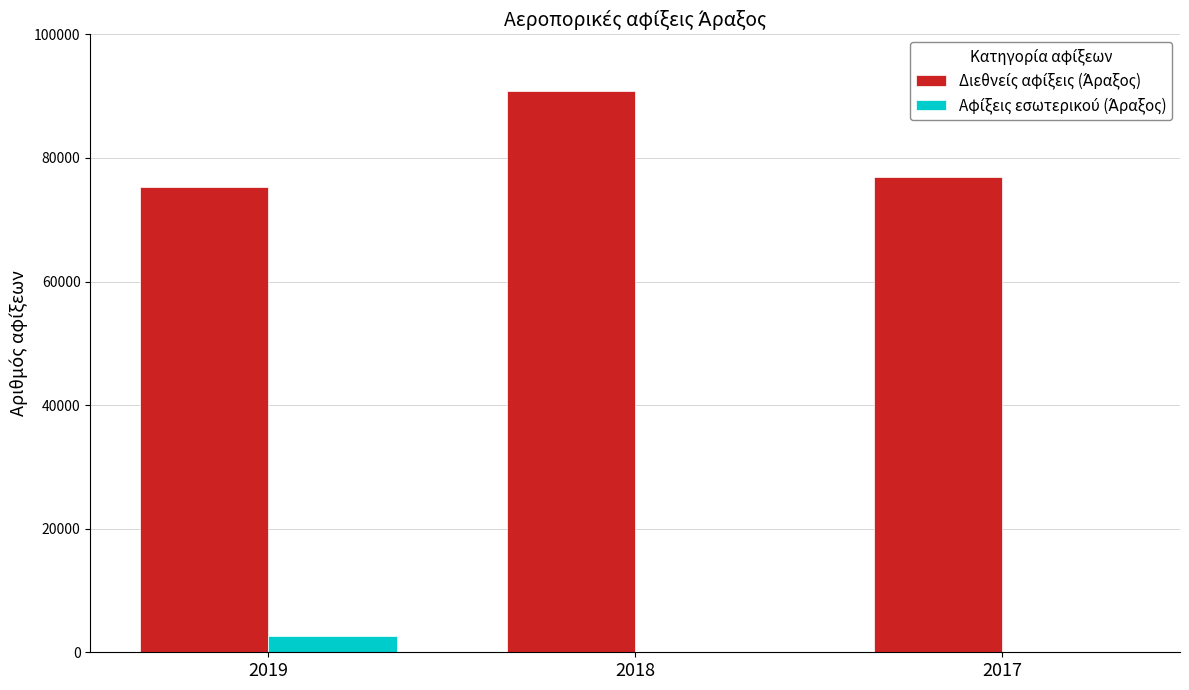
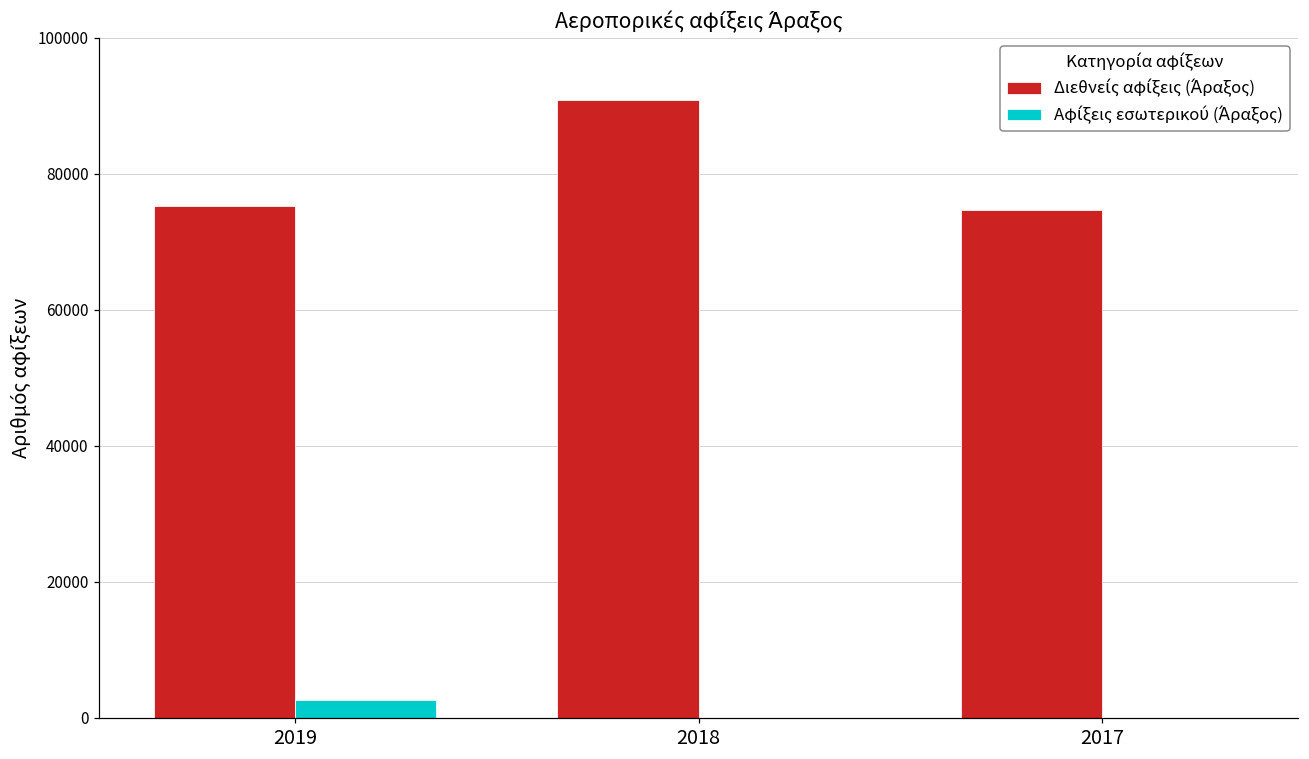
  {
    "Διεθνείς αφίξεις (Άραξος)": {
      "2019": 75000,
      "2018": 91000,
-     "2017": 77000
+     "2017": 75000
    },
    "Αφίξεις εσωτερικού (Άραξος)": {
      "2019": 3000,
      "2018": 0,
      "2017": 0
    }
  }
